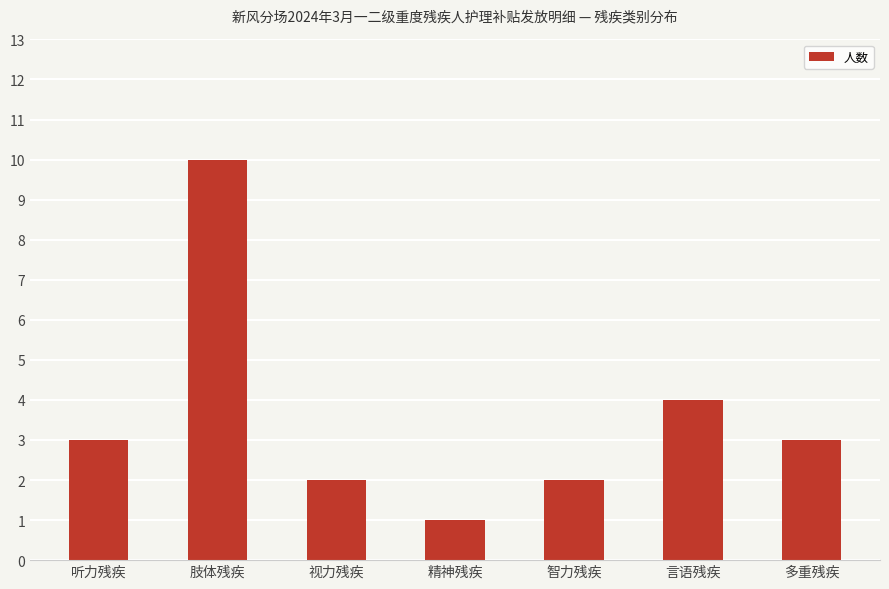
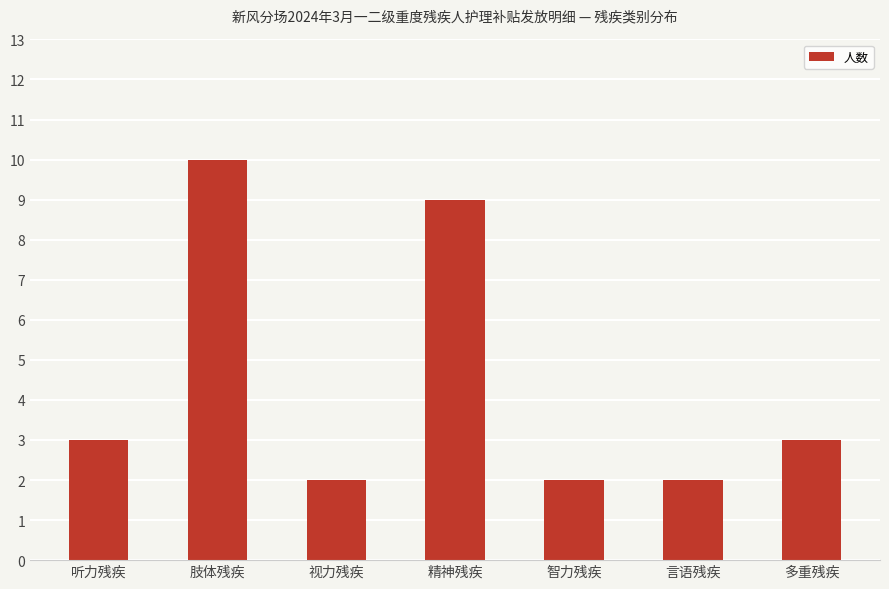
  {
    "听力残疾": 3,
    "肢体残疾": 10,
    "视力残疾": 2,
-   "精神残疾": 1,
+   "精神残疾": 9,
    "智力残疾": 2,
-   "言语残疾": 4,
+   "言语残疾": 2,
    "多重残疾": 3
  }
